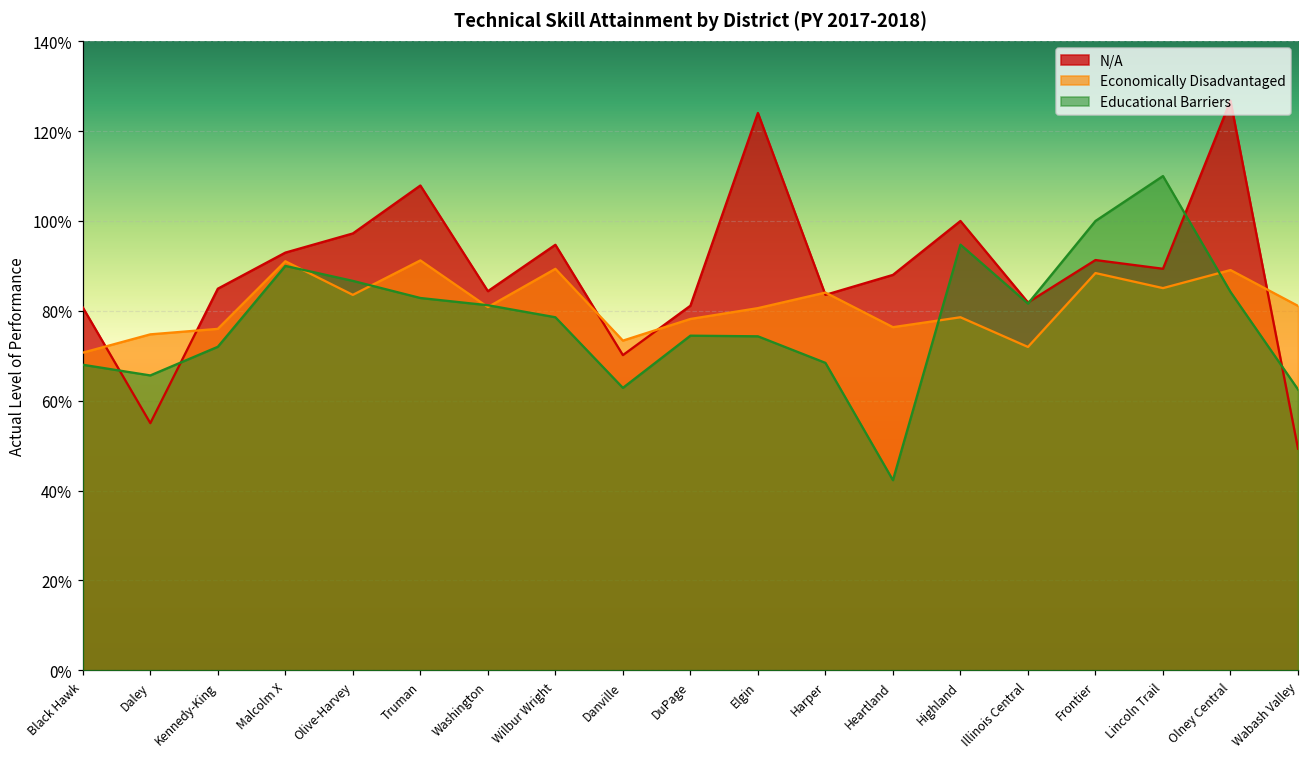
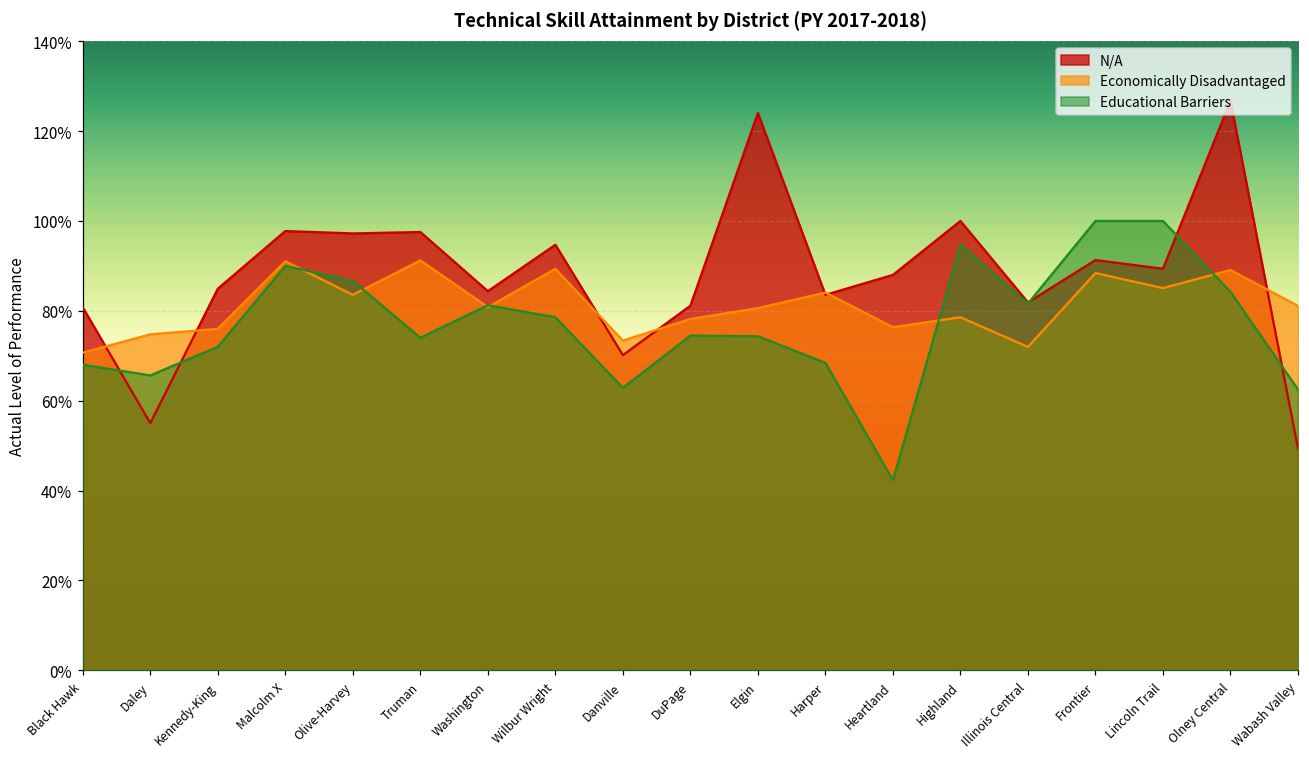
  {
    "N/A": {
      "Black Hawk": "81%",
      "Daley": "55%",
      "Kennedy-King": "85%",
-     "Malcolm X": "93%",
+     "Malcolm X": "98%",
      "Olive-Harvey": "97%",
-     "Truman": "108%",
+     "Truman": "98%",
      "Washington": "84%",
      "Wilbur Wright": "95%",
      "Danville": "70%",
      "DuPage": "81%",
      "Elgin": "124%",
      "Heartland": "88%",
      "Highland": "100%",
      "Frontier": "91%",
      "Lincoln Trail": "89%",
      "Wabash Valley": "49%"
    },
    "Economically Disadvantaged": {
      "Black Hawk": "71%",
      "Daley": "75%",
      "Kennedy-King": "76%",
      "Malcolm X": "91%",
      "Olive-Harvey": "84%",
      "Truman": "91%",
      "Wilbur Wright": "89%",
      "Danville": "73%",
      "DuPage": "78%",
      "Elgin": "81%",
      "Heartland": "76%",
      "Highland": "79%",
      "Illinois Central": "72%",
      "Frontier": "88%",
      "Lincoln Trail": "85%",
      "Olney Central": "89%",
      "Wabash Valley": "81%"
    },
    "Educational Barriers": {
      "Black Hawk": "68%",
      "Daley": "66%",
      "Kennedy-King": "72%",
      "Malcolm X": "90%",
      "Olive-Harvey": "87%",
-     "Truman": "83%",
+     "Truman": "74%",
      "Wilbur Wright": "79%",
      "Danville": "63%",
      "DuPage": "74%",
      "Elgin": "74%",
      "Harper": "68%",
      "Heartland": "42%",
      "Highland": "95%",
      "Frontier": "100%",
-     "Lincoln Trail": "110%",
+     "Lincoln Trail": "100%",
      "Olney Central": "84%",
      "Wabash Valley": "63%"
    }
  }
